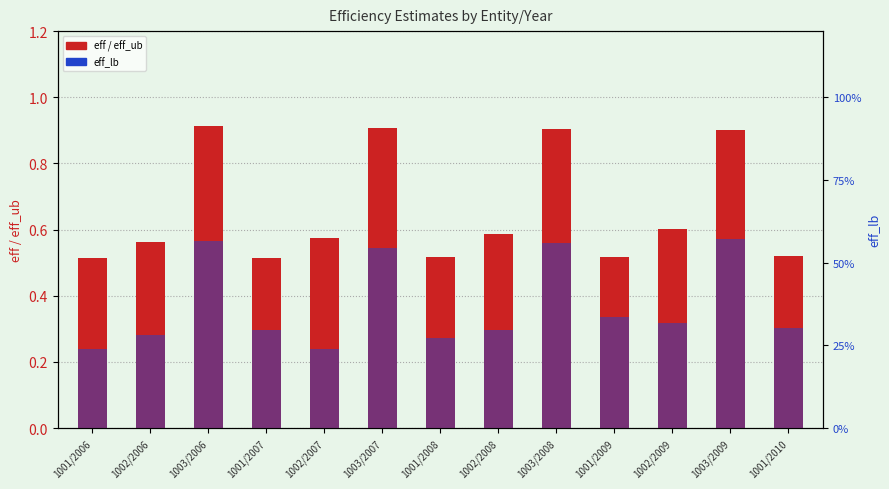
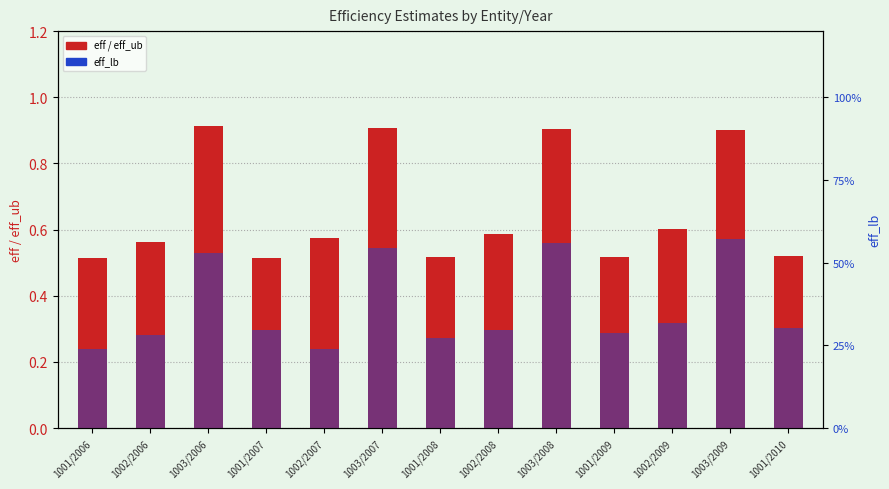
  {
    "eff_lb": {
-     "1003/2006": 0.56,
-     "1001/2009": 0.34
+     "1003/2006": 0.53,
+     "1001/2009": 0.29
    }
  }
